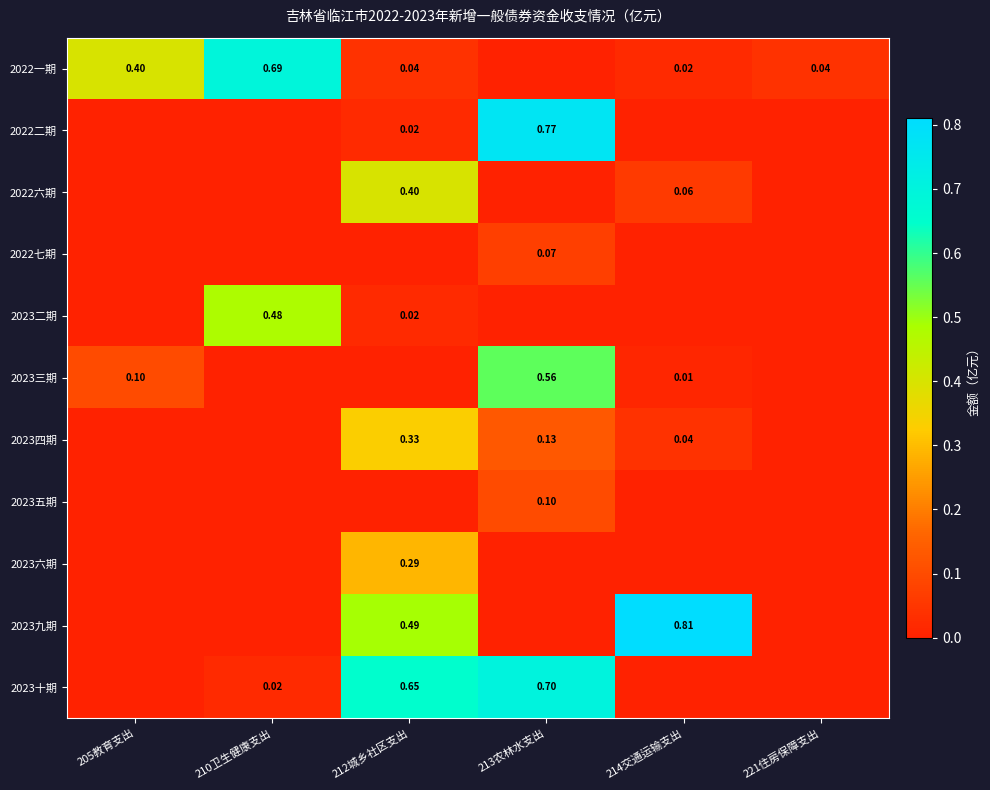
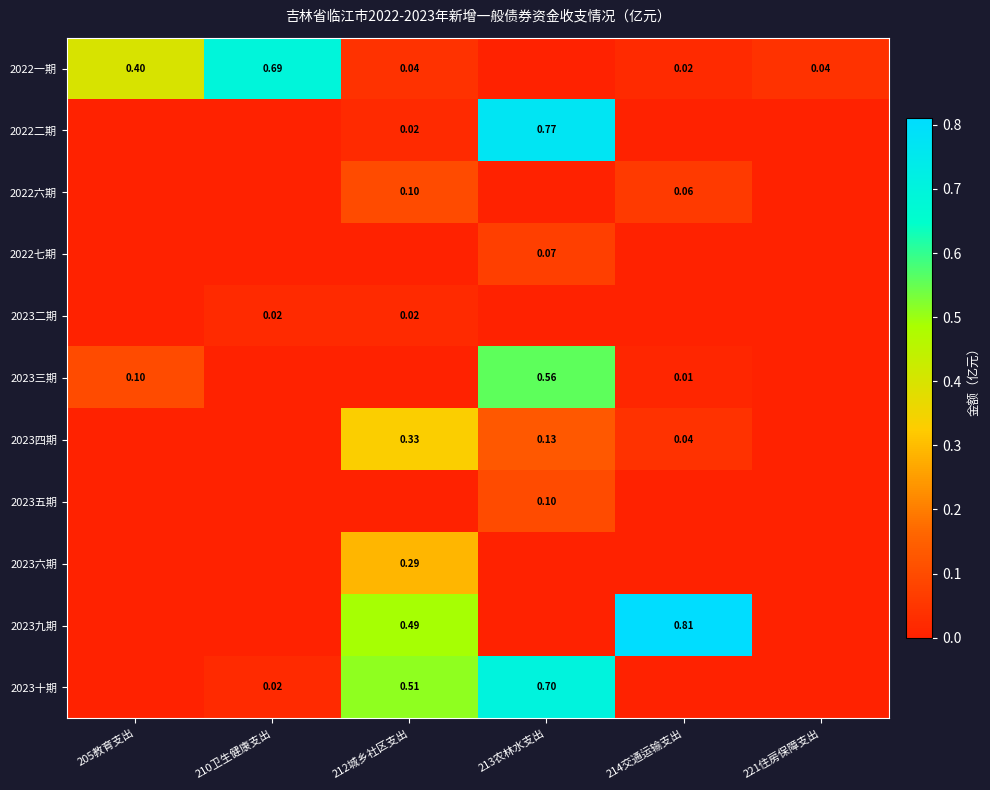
  {
    "2022一期": {
      "205教育支出": 0.40,
      "210卫生健康支出": 0.69,
      "212城乡社区支出": 0.04,
      "214交通运输支出": 0.02,
      "221住房保障支出": 0.04
    },
    "2022二期": {
      "212城乡社区支出": 0.02,
      "213农林水支出": 0.77
    },
    "2022六期": {
-     "212城乡社区支出": 0.40,
+     "212城乡社区支出": 0.10,
      "214交通运输支出": 0.06
    },
    "2022七期": {
      "213农林水支出": 0.07
    },
    "2023二期": {
-     "210卫生健康支出": 0.48,
+     "210卫生健康支出": 0.02,
      "212城乡社区支出": 0.02
    },
    "2023三期": {
      "205教育支出": 0.10,
      "213农林水支出": 0.56,
      "214交通运输支出": 0.01
    },
    "2023四期": {
      "212城乡社区支出": 0.33,
      "213农林水支出": 0.13,
      "214交通运输支出": 0.04
    },
    "2023五期": {
      "213农林水支出": 0.10
    },
    "2023六期": {
      "212城乡社区支出": 0.29
    },
    "2023九期": {
      "212城乡社区支出": 0.49,
      "214交通运输支出": 0.81
    },
    "2023十期": {
      "210卫生健康支出": 0.02,
-     "212城乡社区支出": 0.65,
+     "212城乡社区支出": 0.51,
      "213农林水支出": 0.70
    }
  }
